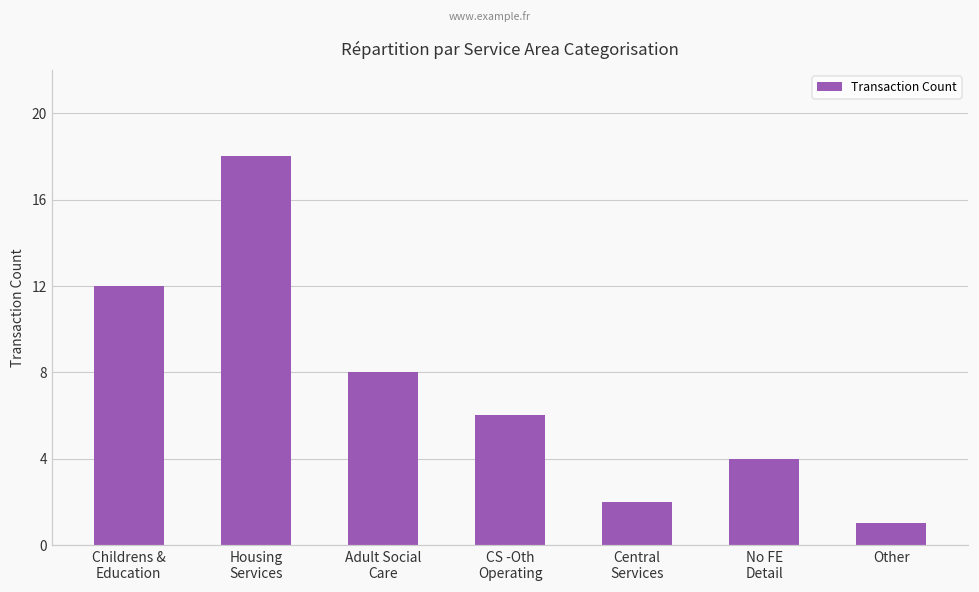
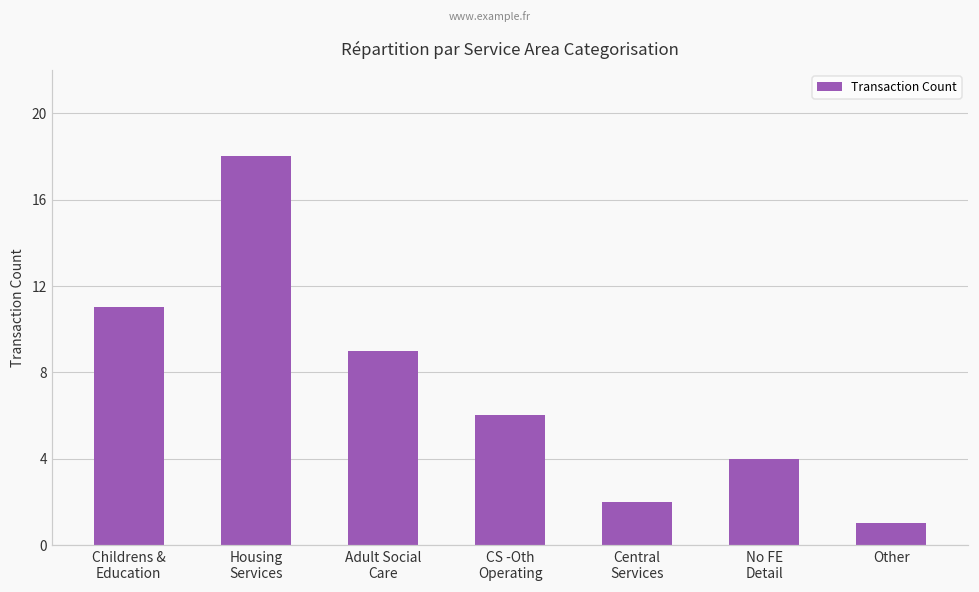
  {
-   "Childrens & Education": 12,
+   "Childrens & Education": 11,
    "Housing Services": 18,
-   "Adult Social Care": 8,
+   "Adult Social Care": 9,
    "CS -Oth Operating": 6,
    "Central Services": 2,
    "No FE Detail": 4,
    "Other": 1
  }
